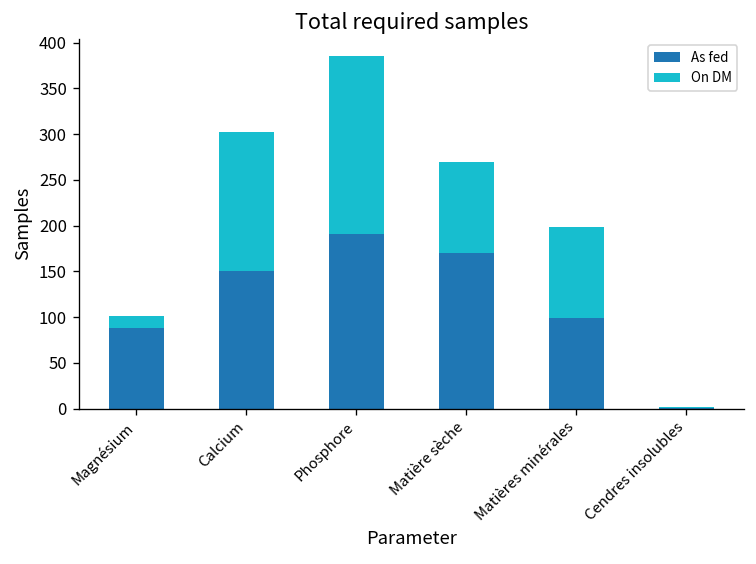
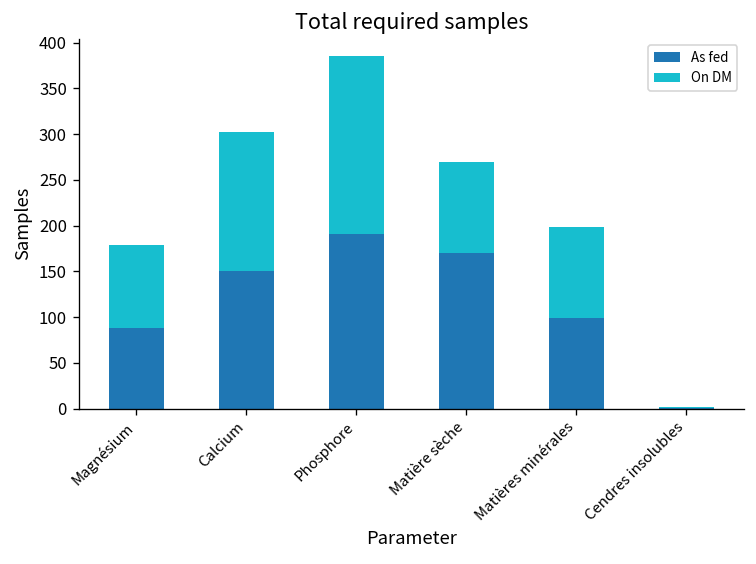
  {
    "As fed": {
      "Magnésium": 90,
      "Calcium": 150,
      "Phosphore": 190,
      "Matière sèche": 170,
      "Matières minérales": 100
    },
    "On DM": {
-     "Magnésium": 10,
+     "Magnésium": 90,
      "Calcium": 150,
      "Phosphore": 190,
      "Matière sèche": 100,
      "Matières minérales": 100
    }
  }
